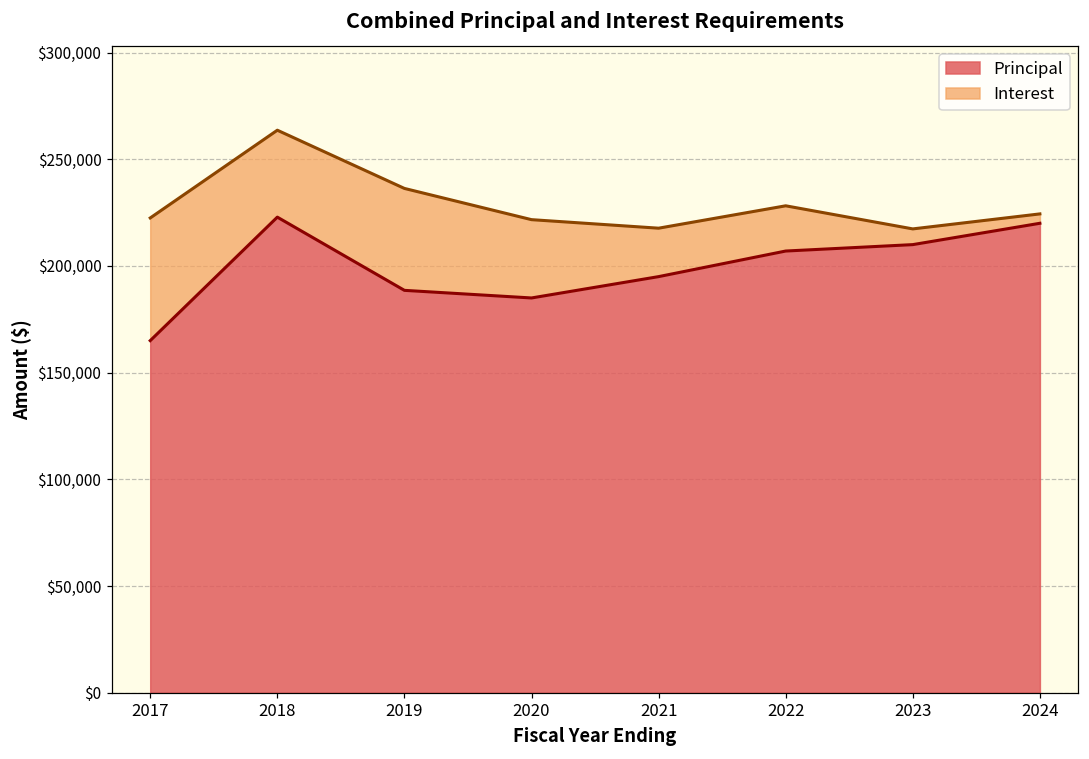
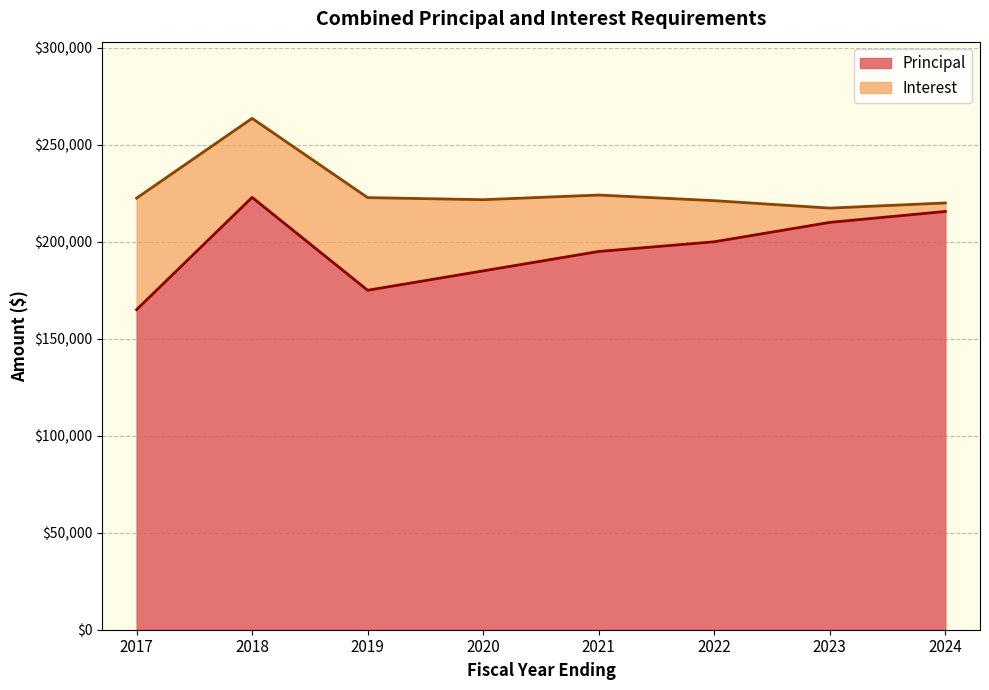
  {
    "Principal": {
      "2017": "$165,000",
      "2018": "$223,000",
-     "2019": "$189,000",
+     "2019": "$175,000",
      "2020": "$185,000",
      "2021": "$195,000",
-     "2022": "$207,000",
+     "2022": "$200,000",
      "2023": "$210,000",
-     "2024": "$220,000"
+     "2024": "$216,000"
    },
    "Interest": {
      "2017": "$58,000",
      "2018": "$41,000",
      "2019": "$48,000",
      "2020": "$37,000",
-     "2021": "$23,000",
+     "2021": "$29,000",
      "2022": "$21,000",
      "2023": "$7,000",
      "2024": "$4,000"
    }
  }
